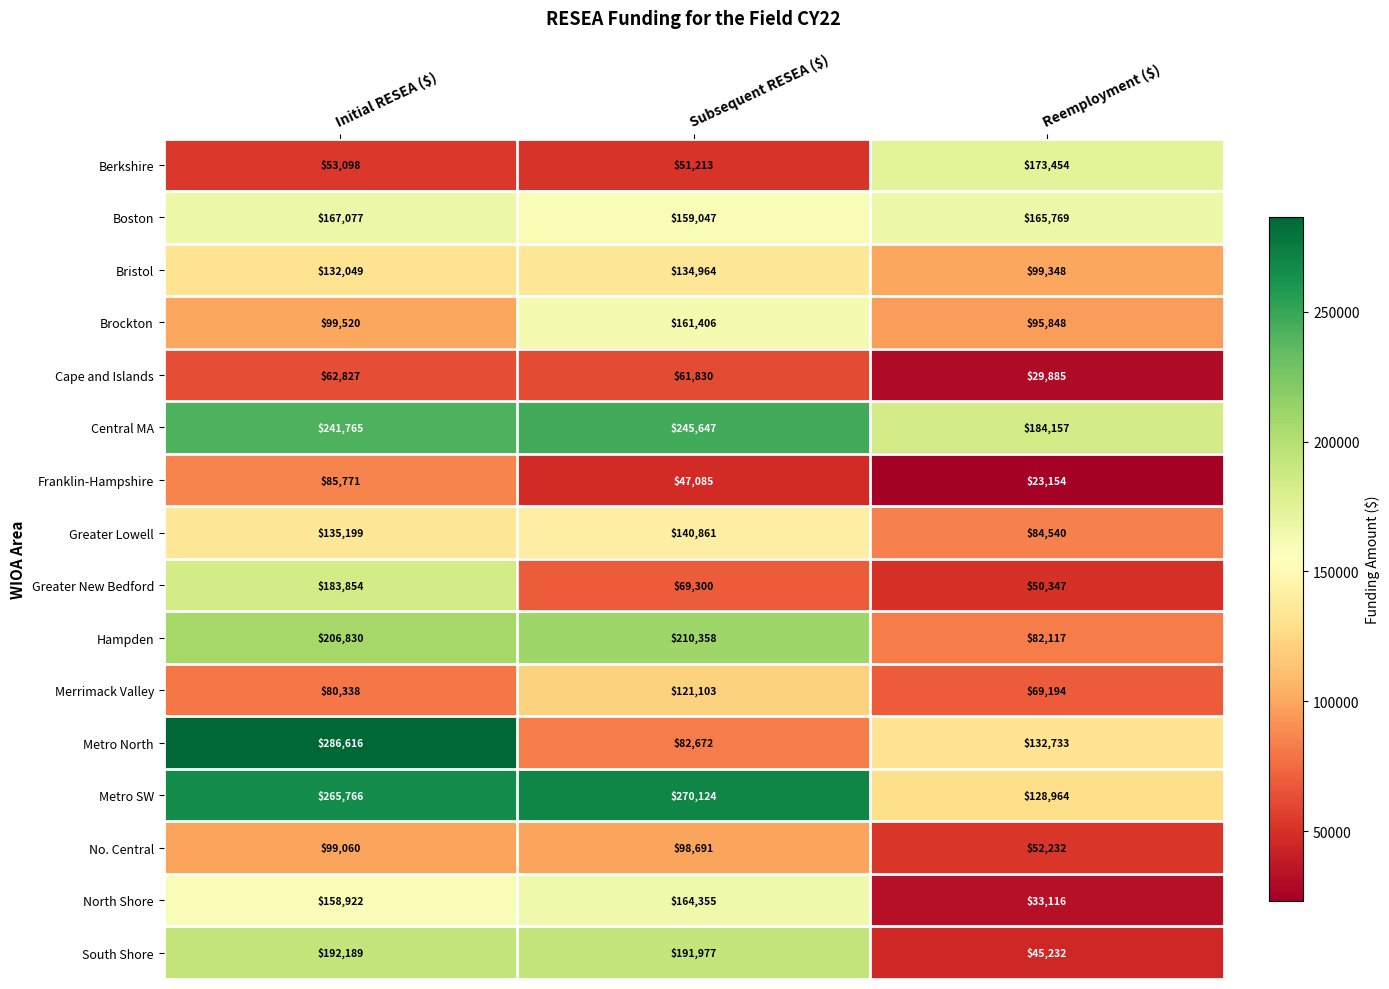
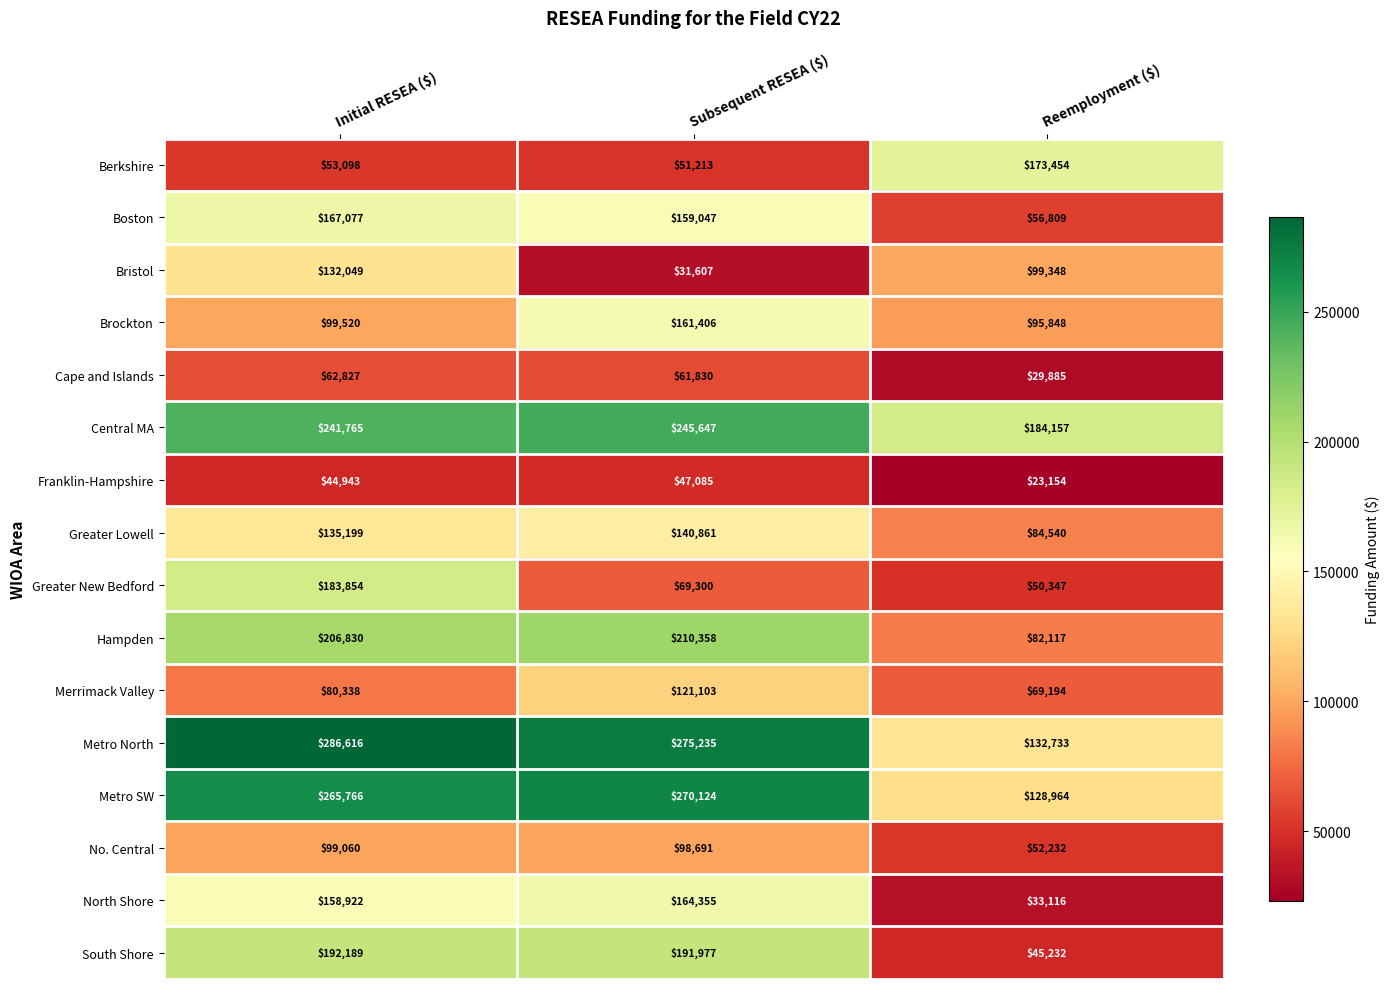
  {
    "Berkshire": {
      "Initial RESEA ($)": "$53,098",
      "Subsequent RESEA ($)": "$51,213",
      "Reemployment ($)": "$173,454"
    },
    "Boston": {
      "Initial RESEA ($)": "$167,077",
      "Subsequent RESEA ($)": "$159,047",
-     "Reemployment ($)": "$165,769"
+     "Reemployment ($)": "$56,809"
    },
    "Bristol": {
      "Initial RESEA ($)": "$132,049",
-     "Subsequent RESEA ($)": "$134,964",
+     "Subsequent RESEA ($)": "$31,607",
      "Reemployment ($)": "$99,348"
    },
    "Brockton": {
      "Initial RESEA ($)": "$99,520",
      "Subsequent RESEA ($)": "$161,406",
      "Reemployment ($)": "$95,848"
    },
    "Cape and Islands": {
      "Initial RESEA ($)": "$62,827",
      "Subsequent RESEA ($)": "$61,830",
      "Reemployment ($)": "$29,885"
    },
    "Central MA": {
      "Initial RESEA ($)": "$241,765",
      "Subsequent RESEA ($)": "$245,647",
      "Reemployment ($)": "$184,157"
    },
    "Franklin-Hampshire": {
-     "Initial RESEA ($)": "$85,771",
+     "Initial RESEA ($)": "$44,943",
      "Subsequent RESEA ($)": "$47,085",
      "Reemployment ($)": "$23,154"
    },
    "Greater Lowell": {
      "Initial RESEA ($)": "$135,199",
      "Subsequent RESEA ($)": "$140,861",
      "Reemployment ($)": "$84,540"
    },
    "Greater New Bedford": {
      "Initial RESEA ($)": "$183,854",
      "Subsequent RESEA ($)": "$69,300",
      "Reemployment ($)": "$50,347"
    },
    "Hampden": {
      "Initial RESEA ($)": "$206,830",
      "Subsequent RESEA ($)": "$210,358",
      "Reemployment ($)": "$82,117"
    },
    "Merrimack Valley": {
      "Initial RESEA ($)": "$80,338",
      "Subsequent RESEA ($)": "$121,103",
      "Reemployment ($)": "$69,194"
    },
    "Metro North": {
      "Initial RESEA ($)": "$286,616",
-     "Subsequent RESEA ($)": "$82,672",
+     "Subsequent RESEA ($)": "$275,235",
      "Reemployment ($)": "$132,733"
    },
    "Metro SW": {
      "Initial RESEA ($)": "$265,766",
      "Subsequent RESEA ($)": "$270,124",
      "Reemployment ($)": "$128,964"
    },
    "No. Central": {
      "Initial RESEA ($)": "$99,060",
      "Subsequent RESEA ($)": "$98,691",
      "Reemployment ($)": "$52,232"
    },
    "North Shore": {
      "Initial RESEA ($)": "$158,922",
      "Subsequent RESEA ($)": "$164,355",
      "Reemployment ($)": "$33,116"
    },
    "South Shore": {
      "Initial RESEA ($)": "$192,189",
      "Subsequent RESEA ($)": "$191,977",
      "Reemployment ($)": "$45,232"
    }
  }
